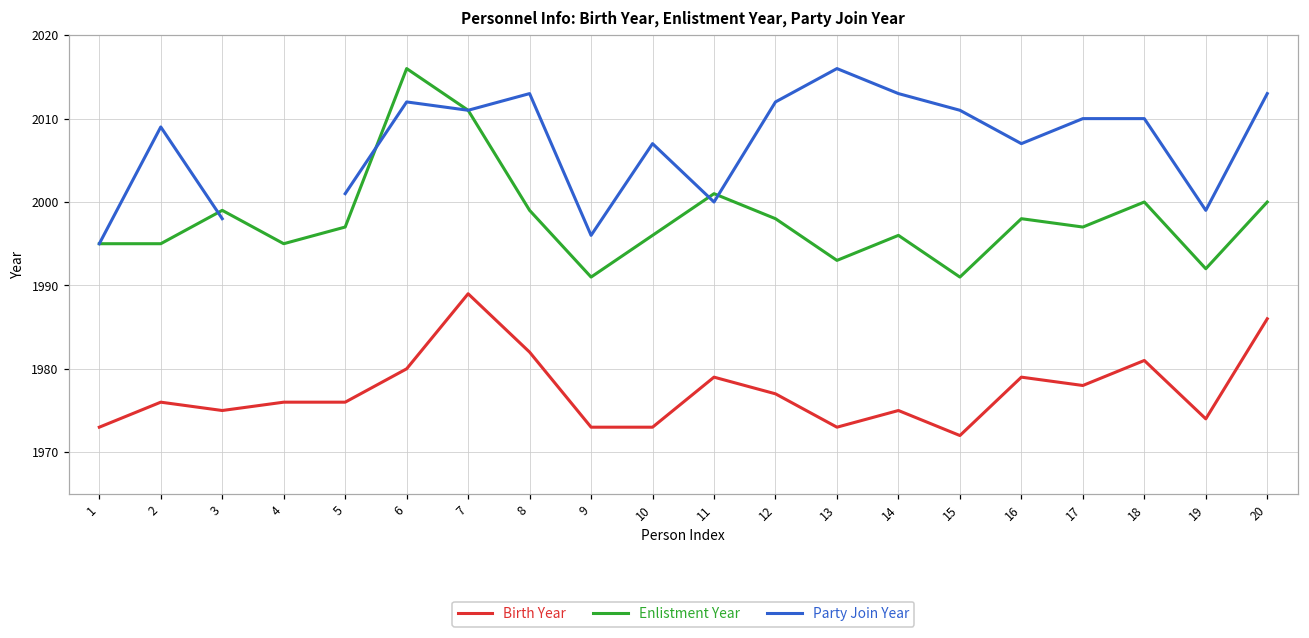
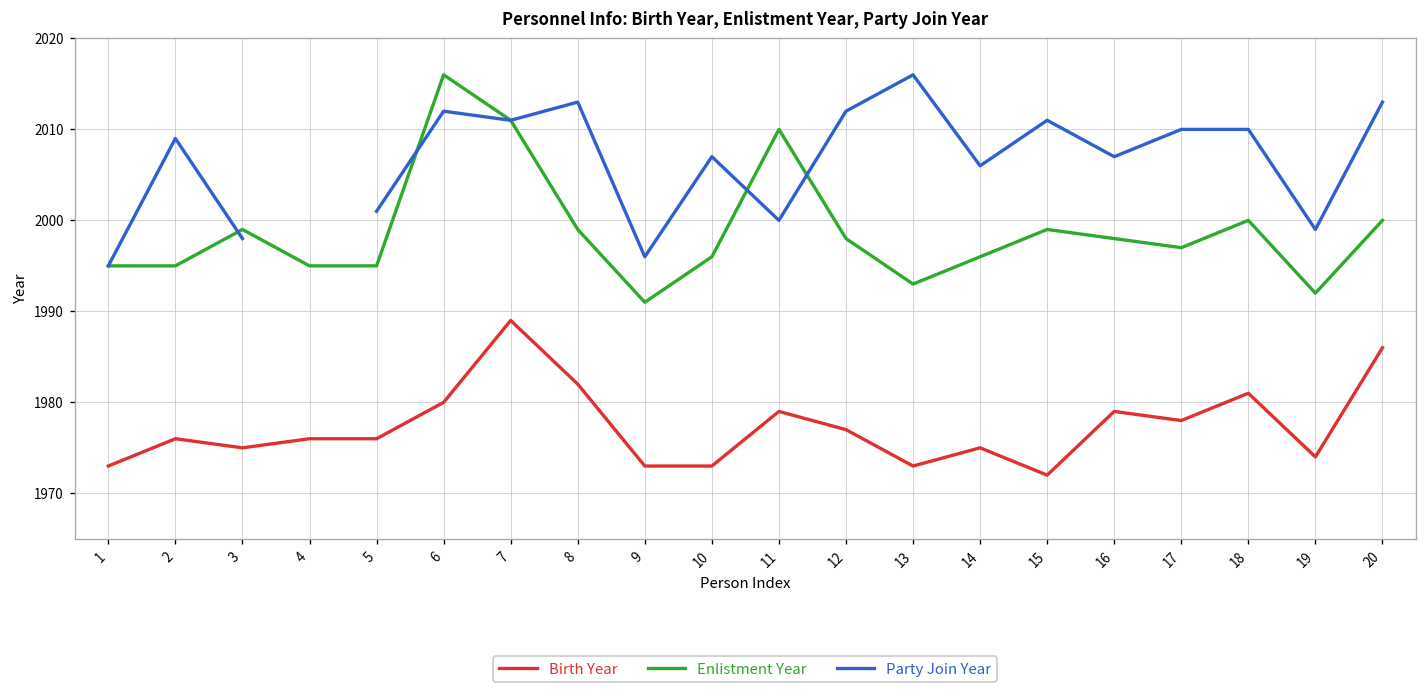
  {
    "Birth Year": {
      "1": 1973,
      "2": 1976,
      "3": 1975,
      "4": 1976,
      "5": 1976,
      "6": 1980,
      "7": 1989,
      "8": 1982,
      "9": 1973,
      "10": 1973,
      "11": 1979,
      "12": 1977,
      "13": 1973,
      "14": 1975,
      "15": 1972,
      "16": 1979,
      "17": 1978,
      "18": 1981,
      "19": 1974,
      "20": 1986
    },
    "Enlistment Year": {
      "2": 1995,
      "3": 1999,
      "4": 1995,
-     "5": 1997,
+     "5": 1995,
      "6": 2016,
      "8": 1999,
      "9": 1991,
      "10": 1996,
-     "11": 2001,
+     "11": 2010,
      "12": 1998,
      "13": 1993,
      "14": 1996,
-     "15": 1991,
+     "15": 1999,
      "16": 1998,
      "17": 1997,
      "18": 2000,
      "19": 1992,
      "20": 2000
    },
    "Party Join Year": {
      "2": 2009,
      "3": 1998,
      "5": 2001,
      "6": 2012,
      "8": 2013,
      "9": 1996,
      "10": 2007,
      "11": 2000,
      "12": 2012,
      "13": 2016,
-     "14": 2013,
+     "14": 2006,
      "15": 2011,
      "16": 2007,
      "17": 2010,
      "18": 2010,
      "19": 1999,
      "20": 2013
    }
  }
